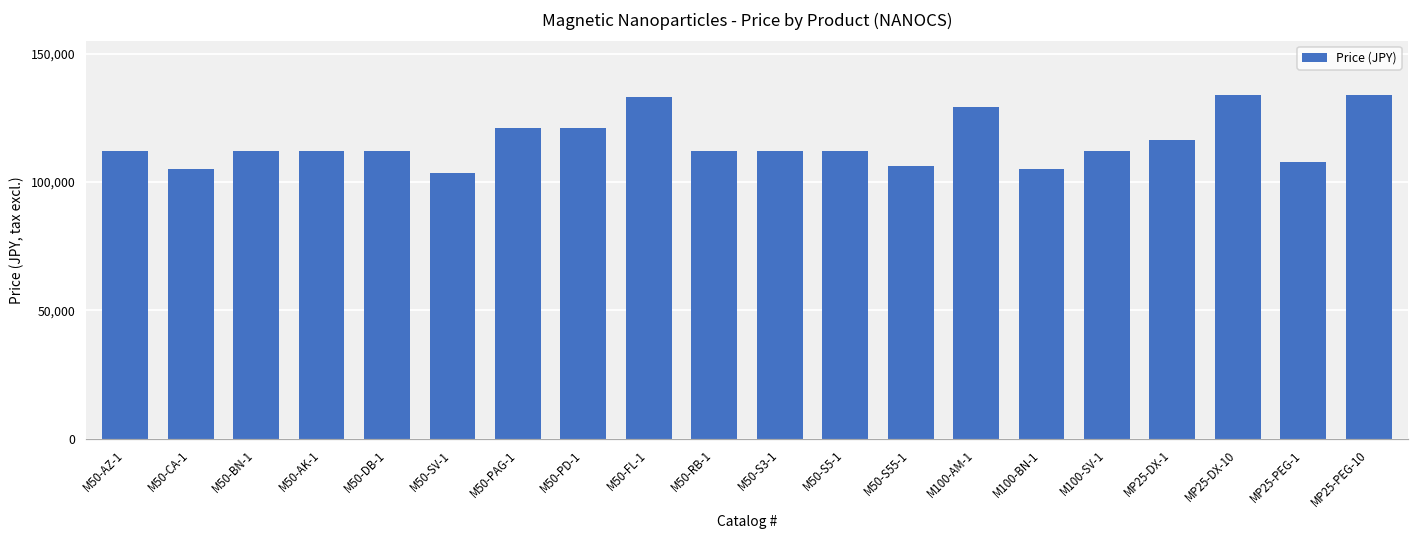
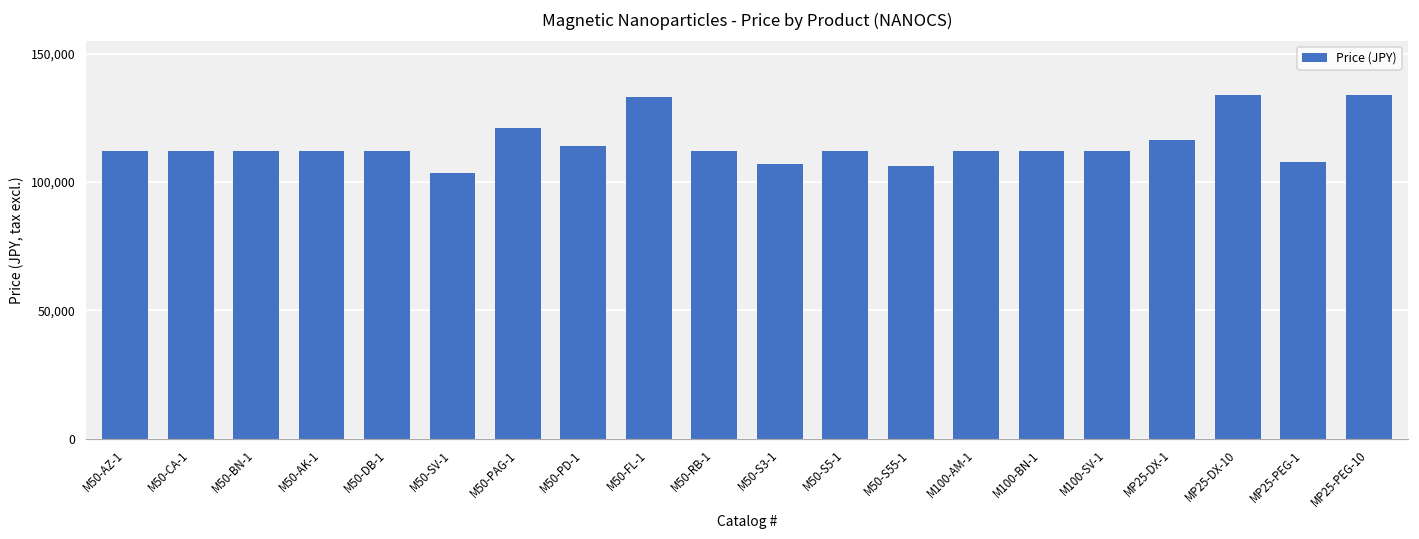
  {
    "M50-AZ-1": "112,000",
-   "M50-CA-1": "105,000",
+   "M50-CA-1": "112,000",
    "M50-BN-1": "112,000",
    "M50-AK-1": "112,000",
    "M50-DB-1": "112,000",
    "M50-SV-1": "103,000",
    "M50-PAG-1": "121,000",
-   "M50-PD-1": "121,000",
+   "M50-PD-1": "114,000",
    "M50-FL-1": "133,000",
    "M50-RB-1": "112,000",
-   "M50-S3-1": "112,000",
+   "M50-S3-1": "107,000",
    "M50-S5-1": "112,000",
    "M50-S55-1": "106,000",
-   "M100-AM-1": "129,000",
-   "M100-BN-1": "105,000",
+   "M100-AM-1": "112,000",
+   "M100-BN-1": "112,000",
    "M100-SV-1": "112,000",
    "MP25-DX-1": "117,000",
    "MP25-DX-10": "134,000",
    "MP25-PEG-1": "108,000",
    "MP25-PEG-10": "134,000"
  }
